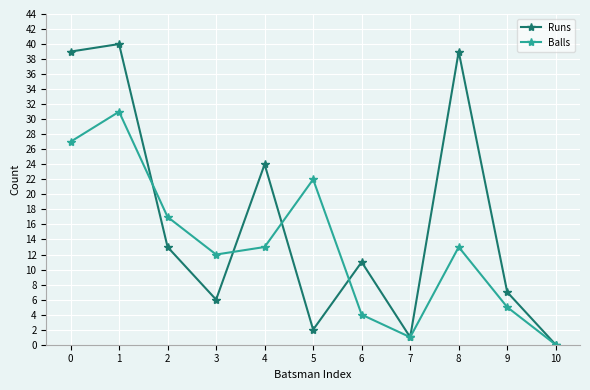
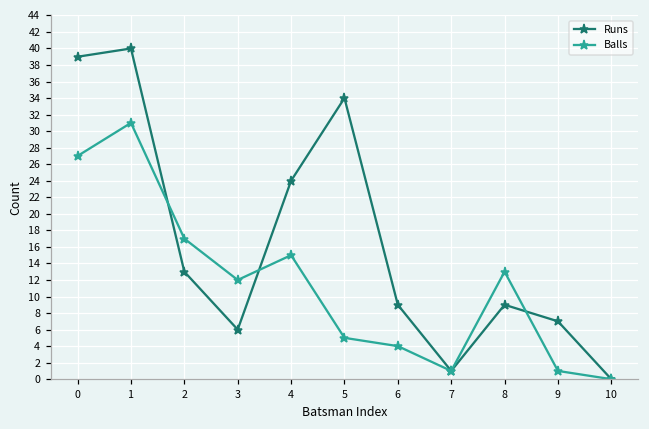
  {
    "Runs": {
      "0": 39,
      "1": 40,
      "2": 13,
      "3": 6,
      "4": 24,
-     "5": 2,
-     "6": 11,
-     "8": 39,
+     "5": 34,
+     "6": 9,
+     "8": 9,
      "9": 7
    },
    "Balls": {
      "0": 27,
      "1": 31,
      "2": 17,
      "3": 12,
-     "4": 13,
-     "5": 22,
+     "4": 15,
+     "5": 5,
      "6": 4,
      "8": 13,
-     "9": 5
+     "9": 1
    }
  }
